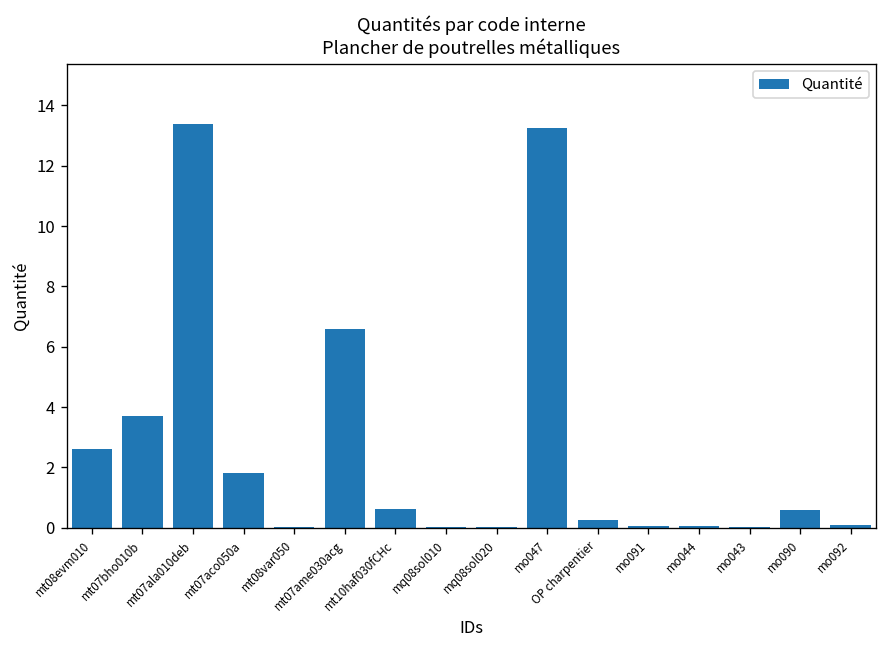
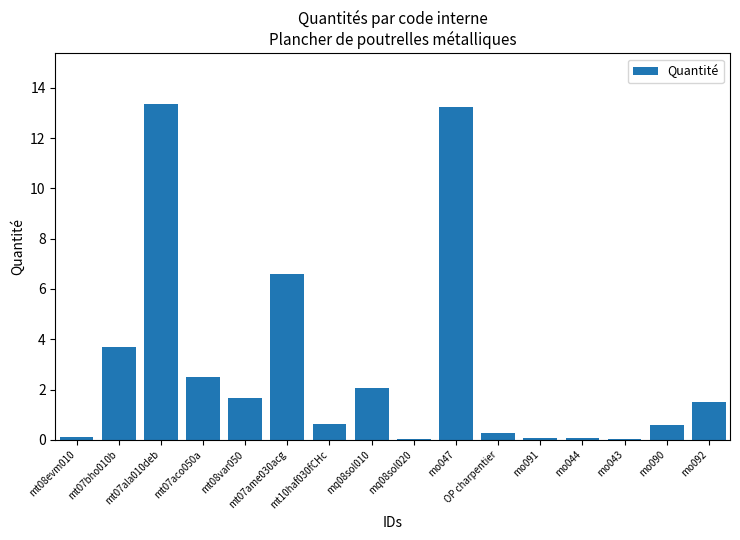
  {
-   "mt08evm010": 2.6,
+   "mt08evm010": 0.1,
    "mt07bho010b": 3.7,
    "mt07ala010deb": 13.4,
-   "mt07aco050a": 1.8,
-   "mt08var050": 0.0,
+   "mt07aco050a": 2.5,
+   "mt08var050": 1.6,
    "mt07ame030acg": 6.6,
    "mt10haf030fCHc": 0.6,
-   "mq08sol010": 0.0,
+   "mq08sol010": 2.1,
    "mo047": 13.2,
    "OP charpentier": 0.3,
    "mo090": 0.6,
-   "mo092": 0.1
+   "mo092": 1.5
  }
